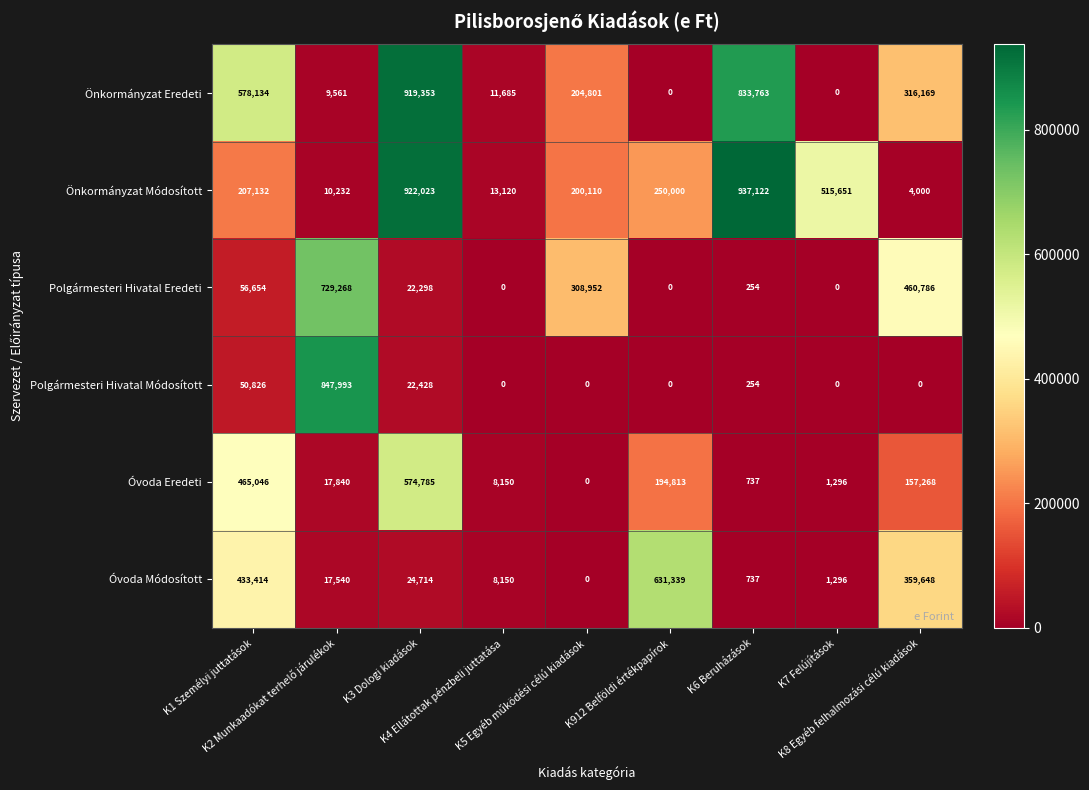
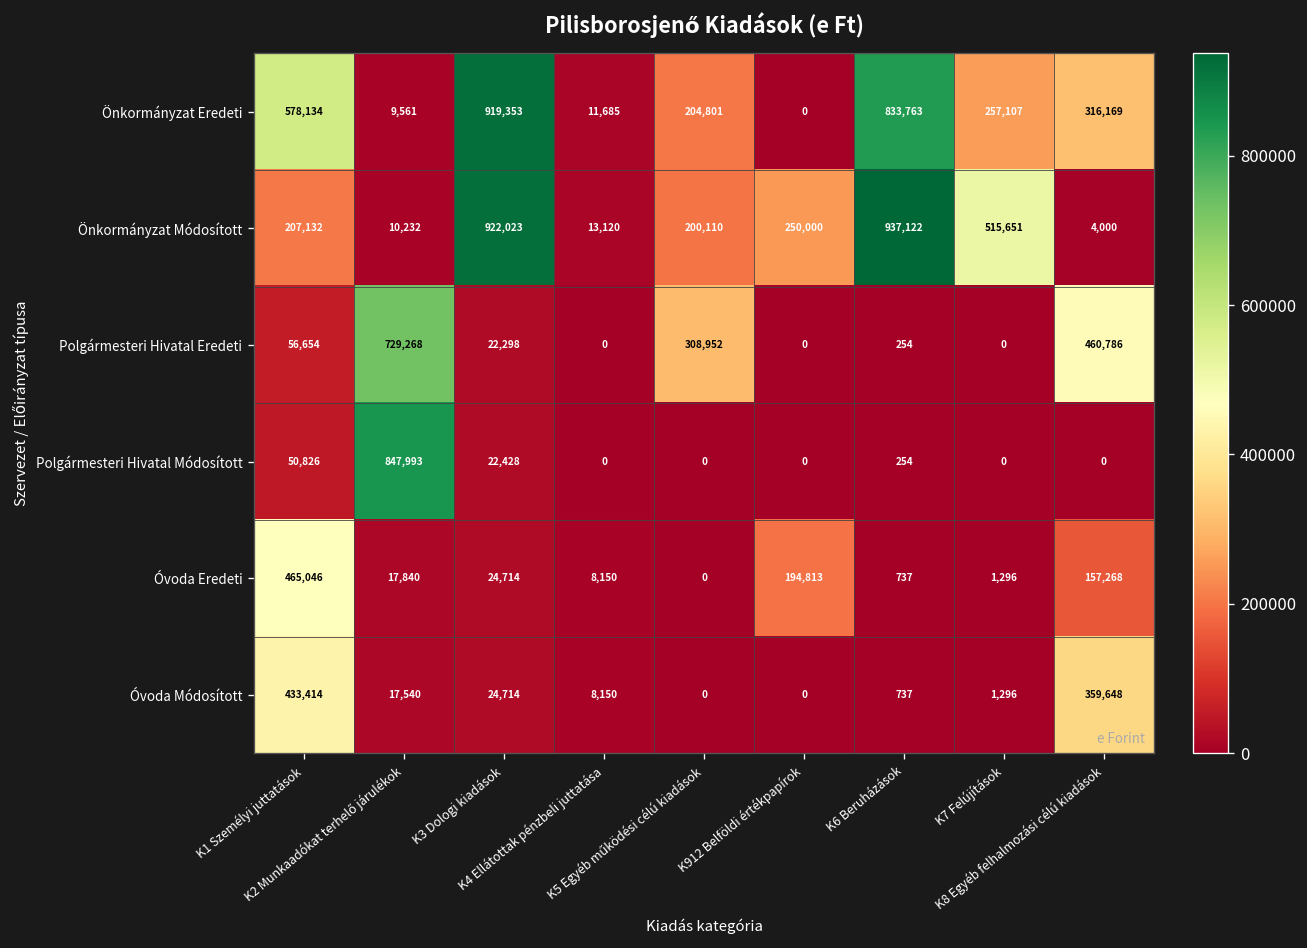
  {
    "Önkormányzat Eredeti": {
      "K1 Személyi juttatások": "578,134",
      "K2 Munkaadókat terhelő járulékok": "9,561",
      "K3 Dologi kiadások": "919,353",
      "K4 Ellátottak pénzbeli juttatása": "11,685",
      "K5 Egyéb működési célú kiadások": "204,801",
      "K912 Belföldi értékpapírok": "0",
      "K6 Beruházások": "833,763",
-     "K7 Felújítások": "0",
+     "K7 Felújítások": "257,107",
      "K8 Egyéb felhalmozási célú kiadások": "316,169"
    },
    "Önkormányzat Módosított": {
      "K1 Személyi juttatások": "207,132",
      "K2 Munkaadókat terhelő járulékok": "10,232",
      "K3 Dologi kiadások": "922,023",
      "K4 Ellátottak pénzbeli juttatása": "13,120",
      "K5 Egyéb működési célú kiadások": "200,110",
      "K912 Belföldi értékpapírok": "250,000",
      "K6 Beruházások": "937,122",
      "K7 Felújítások": "515,651",
      "K8 Egyéb felhalmozási célú kiadások": "4,000"
    },
    "Polgármesteri Hivatal Eredeti": {
      "K1 Személyi juttatások": "56,654",
      "K2 Munkaadókat terhelő járulékok": "729,268",
      "K3 Dologi kiadások": "22,298",
      "K4 Ellátottak pénzbeli juttatása": "0",
      "K5 Egyéb működési célú kiadások": "308,952",
      "K912 Belföldi értékpapírok": "0",
      "K6 Beruházások": "254",
      "K7 Felújítások": "0",
      "K8 Egyéb felhalmozási célú kiadások": "460,786"
    },
    "Polgármesteri Hivatal Módosított": {
      "K1 Személyi juttatások": "50,826",
      "K2 Munkaadókat terhelő járulékok": "847,993",
      "K3 Dologi kiadások": "22,428",
      "K4 Ellátottak pénzbeli juttatása": "0",
      "K5 Egyéb működési célú kiadások": "0",
      "K912 Belföldi értékpapírok": "0",
      "K6 Beruházások": "254",
      "K7 Felújítások": "0",
      "K8 Egyéb felhalmozási célú kiadások": "0"
    },
    "Óvoda Eredeti": {
      "K1 Személyi juttatások": "465,046",
      "K2 Munkaadókat terhelő járulékok": "17,840",
-     "K3 Dologi kiadások": "574,785",
+     "K3 Dologi kiadások": "24,714",
      "K4 Ellátottak pénzbeli juttatása": "8,150",
      "K5 Egyéb működési célú kiadások": "0",
      "K912 Belföldi értékpapírok": "194,813",
      "K6 Beruházások": "737",
      "K7 Felújítások": "1,296",
      "K8 Egyéb felhalmozási célú kiadások": "157,268"
    },
    "Óvoda Módosított": {
      "K1 Személyi juttatások": "433,414",
      "K2 Munkaadókat terhelő járulékok": "17,540",
      "K3 Dologi kiadások": "24,714",
      "K4 Ellátottak pénzbeli juttatása": "8,150",
      "K5 Egyéb működési célú kiadások": "0",
-     "K912 Belföldi értékpapírok": "631,339",
+     "K912 Belföldi értékpapírok": "0",
      "K6 Beruházások": "737",
      "K7 Felújítások": "1,296"
    }
  }
